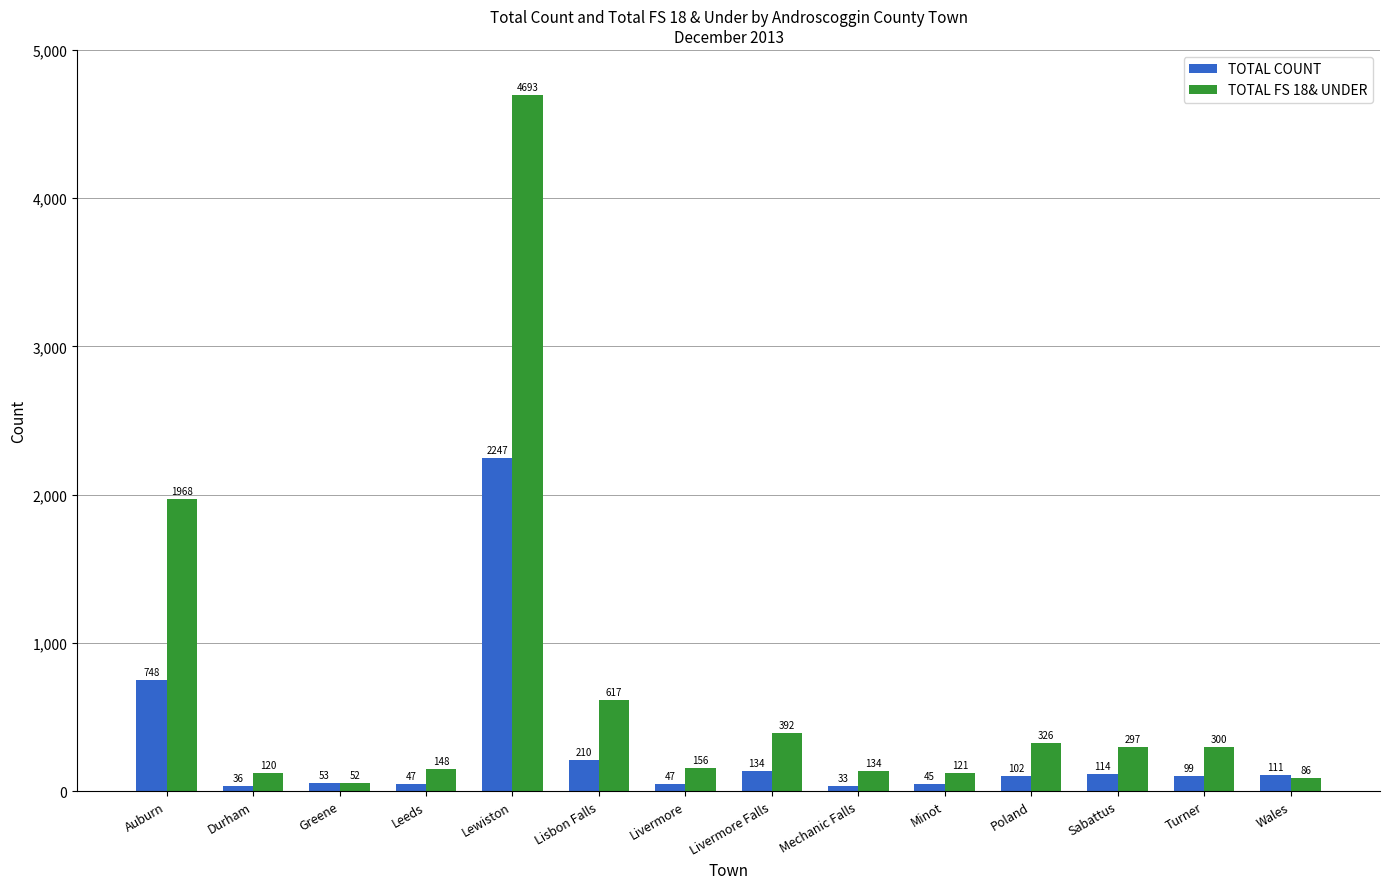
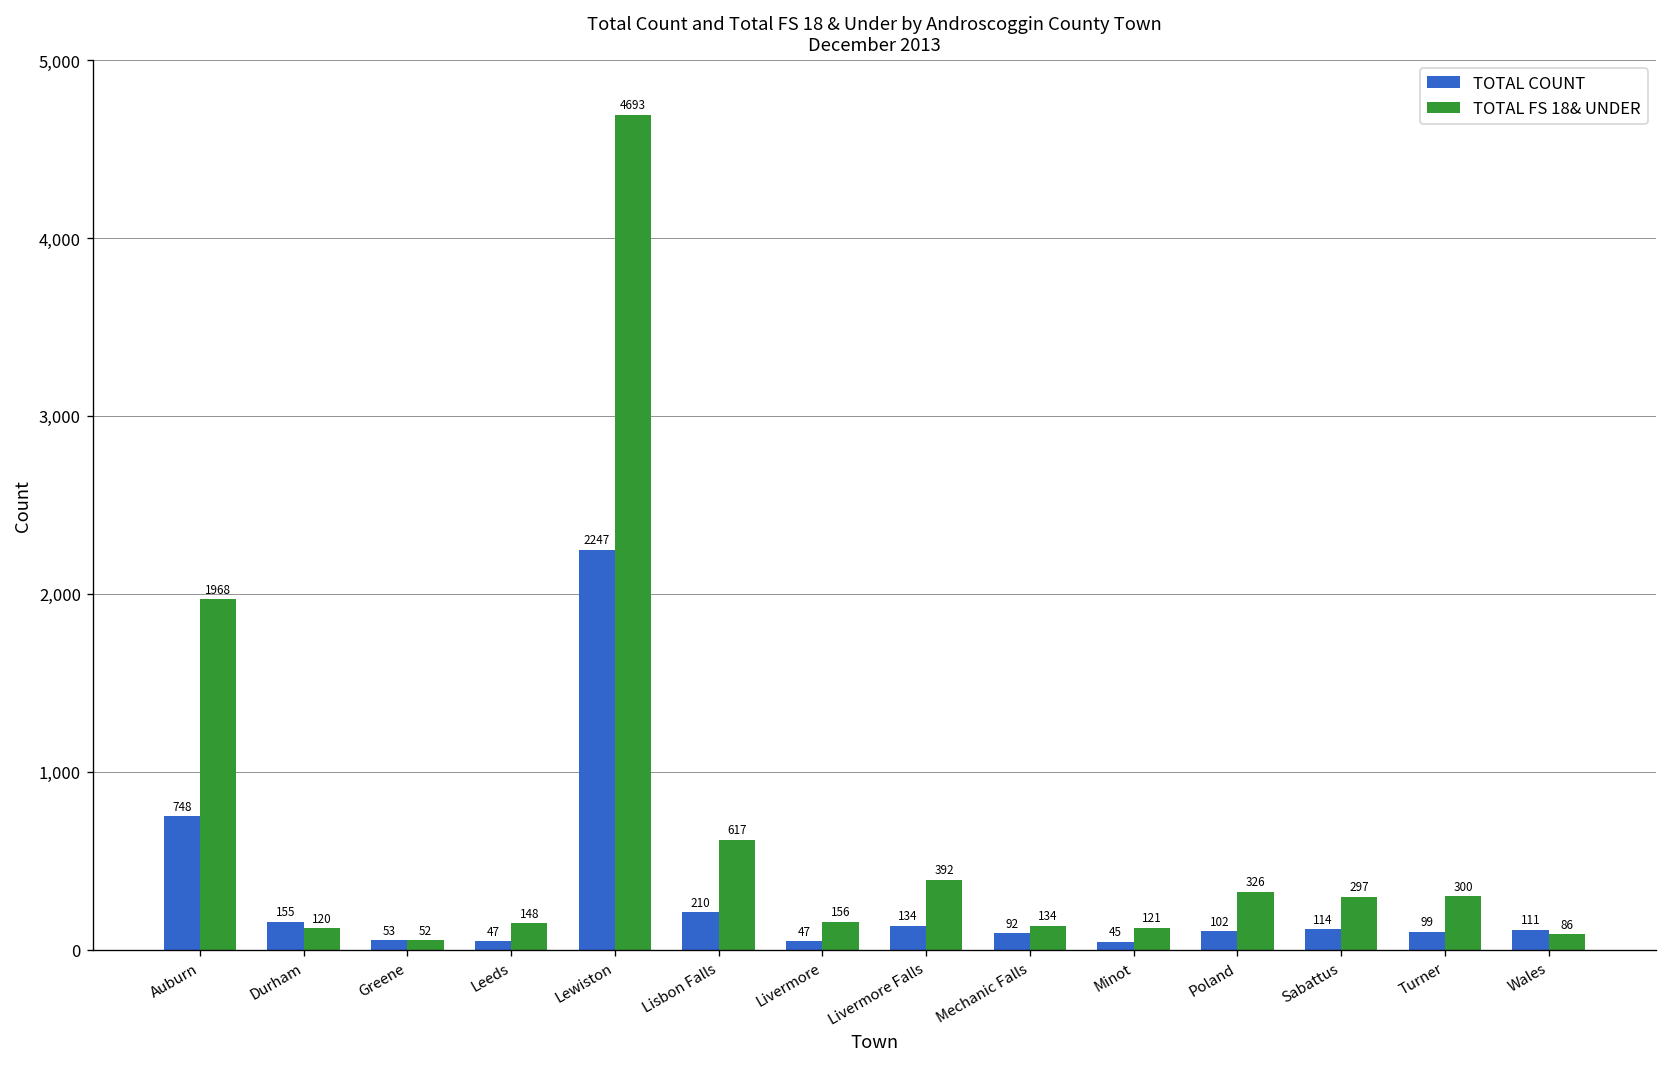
  {
    "TOTAL COUNT": {
      "Auburn": 748,
-     "Durham": 36,
+     "Durham": 155,
      "Greene": 53,
      "Leeds": 47,
      "Lewiston": 2247,
      "Lisbon Falls": 210,
      "Livermore": 47,
      "Livermore Falls": 134,
-     "Mechanic Falls": 33,
+     "Mechanic Falls": 92,
      "Minot": 45,
      "Poland": 102,
      "Sabattus": 114,
      "Turner": 99,
      "Wales": 111
    },
    "TOTAL FS 18& UNDER": {
      "Auburn": 1968,
      "Durham": 120,
      "Greene": 52,
      "Leeds": 148,
      "Lewiston": 4693,
      "Lisbon Falls": 617,
      "Livermore": 156,
      "Livermore Falls": 392,
      "Mechanic Falls": 134,
      "Minot": 121,
      "Poland": 326,
      "Sabattus": 297,
      "Turner": 300,
      "Wales": 86
    }
  }
